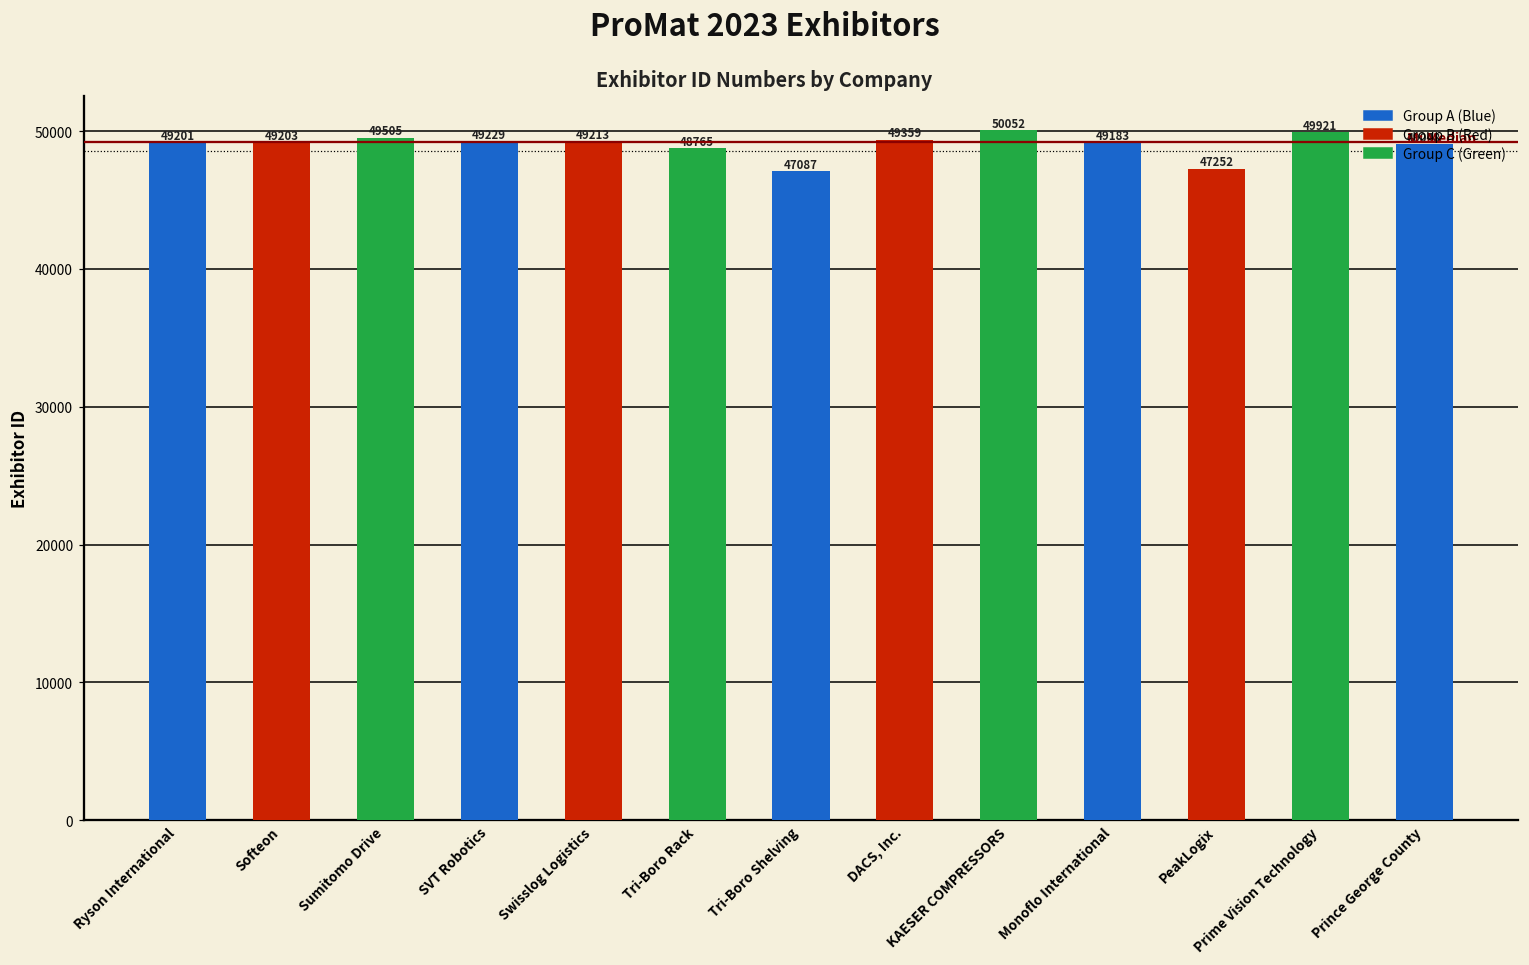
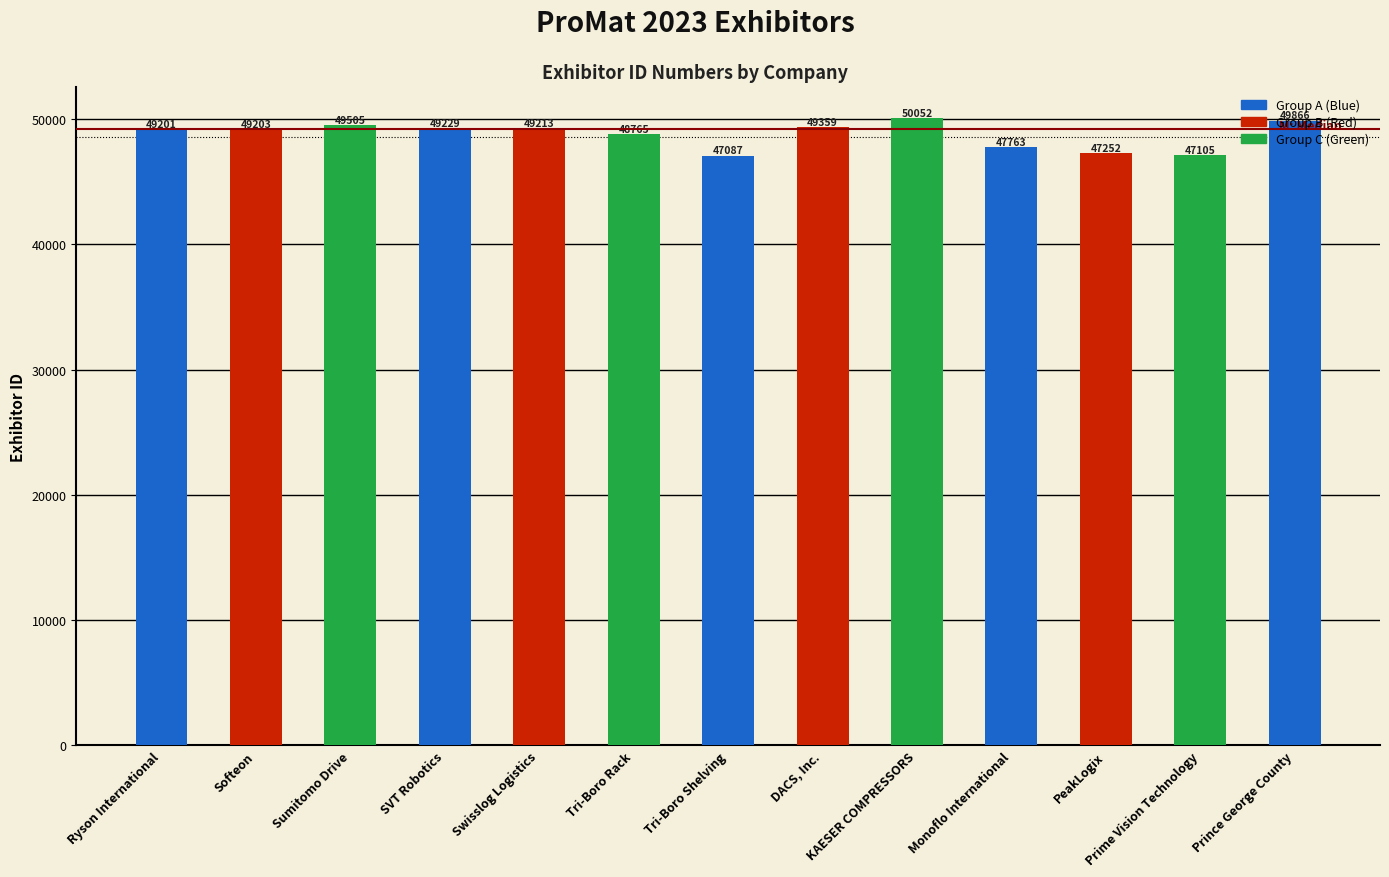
  {
    "Ryson International": 49201,
    "Softeon": 49203,
    "Sumitomo Drive": 49505,
    "SVT Robotics": 49229,
    "Swisslog Logistics": 49213,
    "Tri-Boro Rack": 48765,
    "Tri-Boro Shelving": 47087,
    "DACS, Inc.": 49359,
    "KAESER COMPRESSORS": 50052,
-   "Monoflo International": 49183,
+   "Monoflo International": 47763,
    "PeakLogix": 47252,
-   "Prime Vision Technology": 49921,
-   "Prince George County": 49048
+   "Prime Vision Technology": 47105,
+   "Prince George County": 49866
  }
